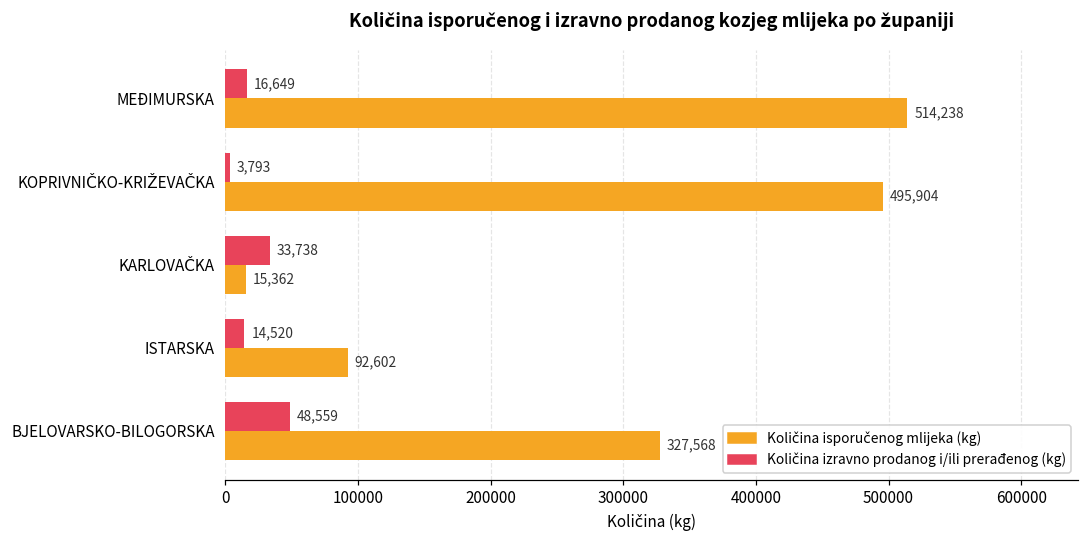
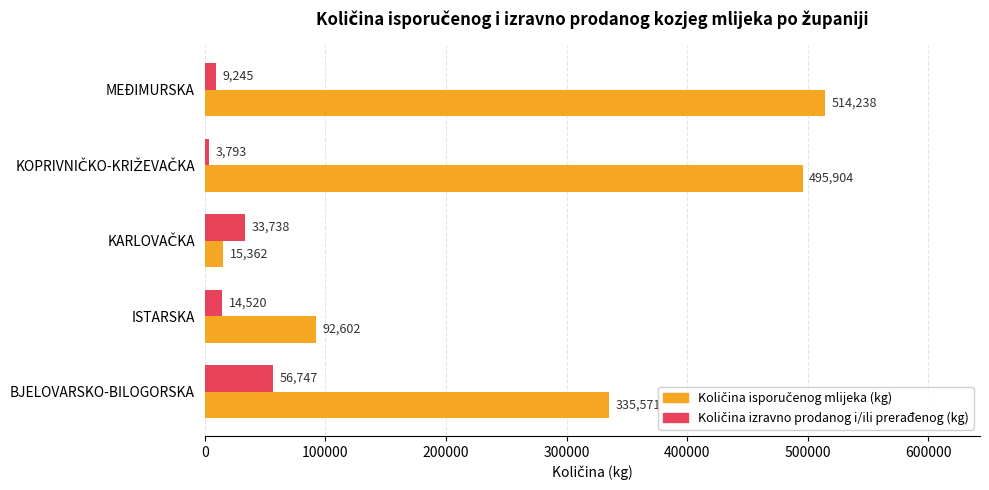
  {
    "Količina isporučenog mlijeka (kg)": {
      "MEĐIMURSKA": "514,238",
      "KOPRIVNIČKO-KRIŽEVAČKA": "495,904",
      "KARLOVAČKA": "15,362",
      "ISTARSKA": "92,602",
-     "BJELOVARSKO-BILOGORSKA": "327,568"
+     "BJELOVARSKO-BILOGORSKA": "335,571"
    },
    "Količina izravno prodanog i/ili prerađenog (kg)": {
-     "MEĐIMURSKA": "16,649",
+     "MEĐIMURSKA": "9,245",
      "KOPRIVNIČKO-KRIŽEVAČKA": "3,793",
      "KARLOVAČKA": "33,738",
      "ISTARSKA": "14,520",
-     "BJELOVARSKO-BILOGORSKA": "48,559"
+     "BJELOVARSKO-BILOGORSKA": "56,747"
    }
  }
